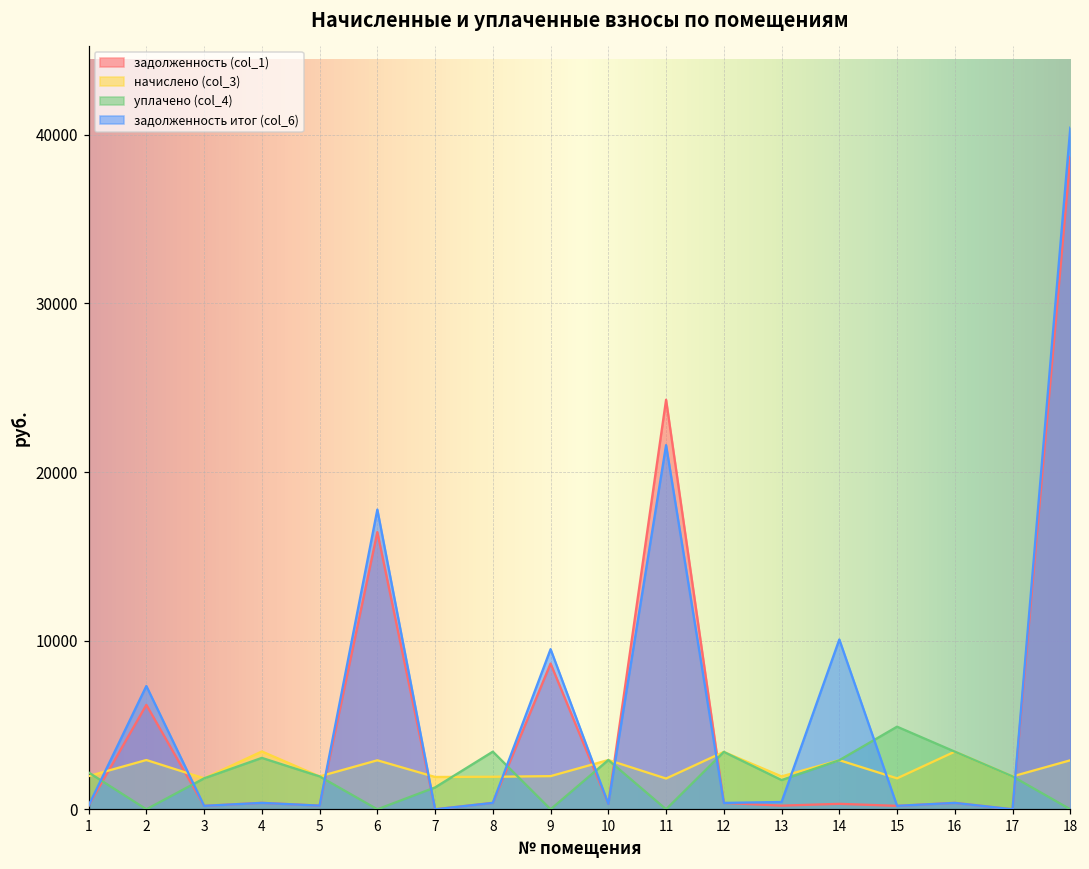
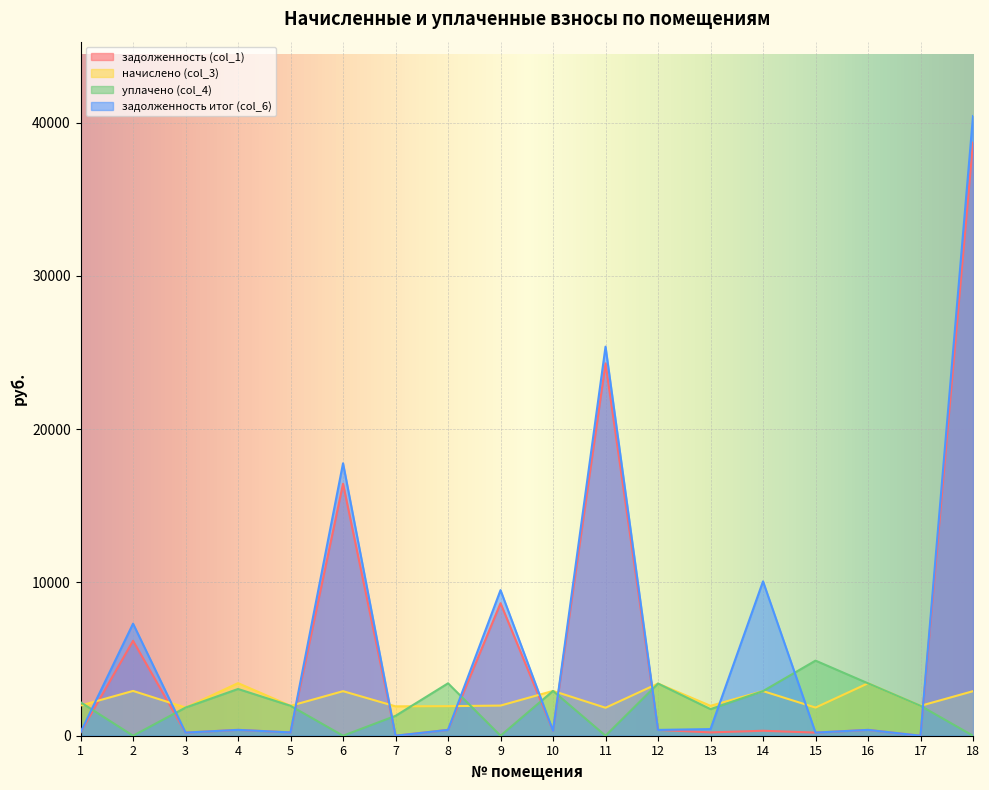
  {
    "задолженность (col_1)": {
      "2": 6200,
      "6": 16400,
      "9": 8600,
      "11": 24300,
      "13": 200,
      "14": 300,
      "18": 38700
    },
    "начислено (col_3)": {
      "1": 2000,
      "2": 2900,
      "4": 3400,
      "6": 2900,
      "7": 1900,
      "8": 1900,
      "9": 2000,
      "11": 1800,
      "13": 2000,
      "15": 1800,
      "18": 2900
    },
    "уплачено (col_4)": {
      "1": 2200,
      "2": 0,
      "4": 3000,
      "6": 0,
      "7": 1300,
      "8": 3400,
      "9": 0,
      "11": 0,
      "13": 1700,
      "15": 4900,
      "18": 0
    },
    "задолженность итог (col_6)": {
      "2": 7300,
      "6": 17800,
      "9": 9500,
-     "11": 21600,
+     "11": 25400,
      "13": 400,
      "14": 10100,
      "18": 40400
    }
  }
